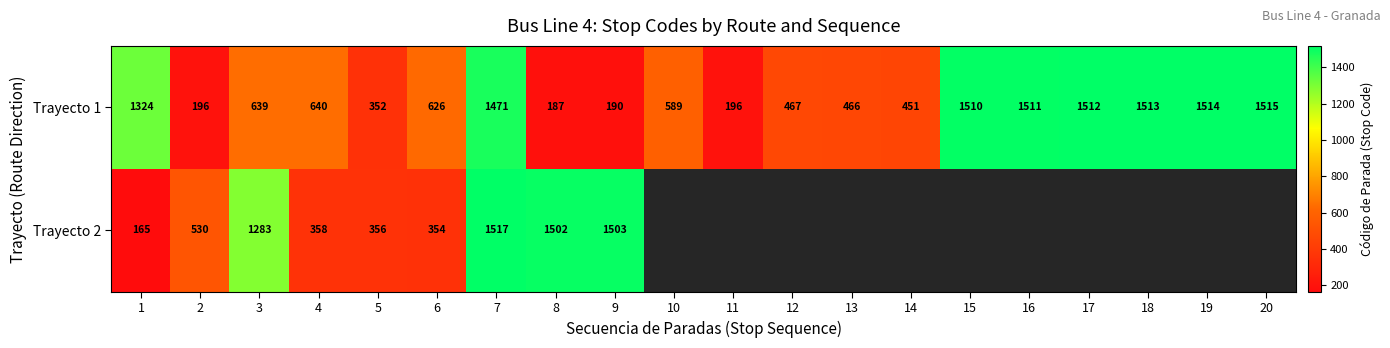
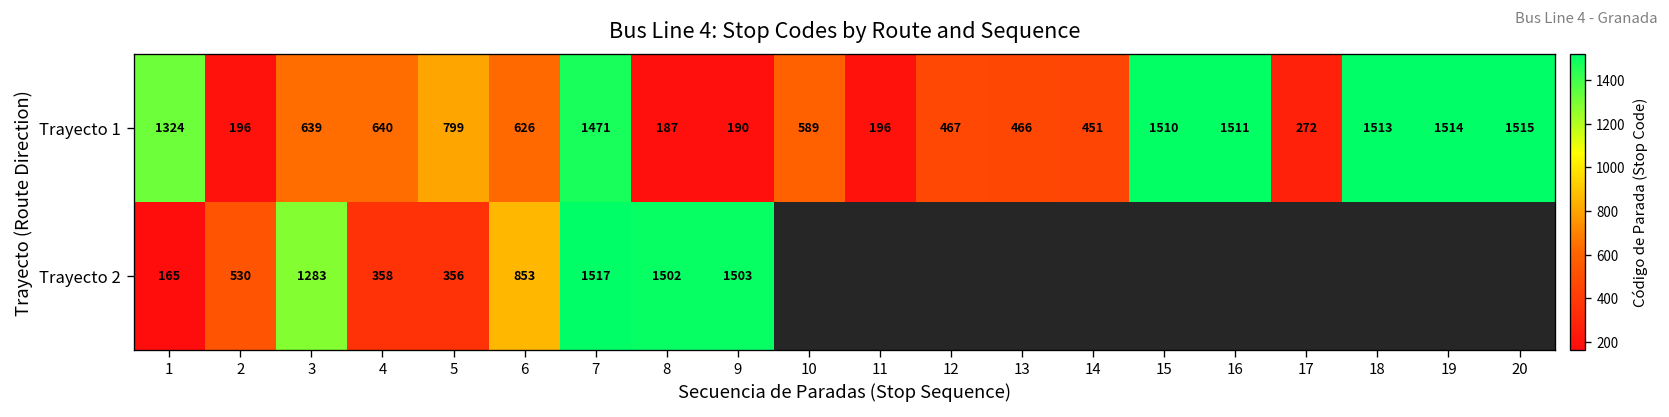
  {
    "Trayecto 1": {
      "1": 1324,
      "2": 196,
      "3": 639,
      "4": 640,
-     "5": 352,
+     "5": 799,
      "6": 626,
      "7": 1471,
      "8": 187,
      "9": 190,
      "10": 589,
      "11": 196,
      "12": 467,
      "13": 466,
      "14": 451,
      "15": 1510,
      "16": 1511,
-     "17": 1512,
+     "17": 272,
      "18": 1513,
      "19": 1514,
      "20": 1515
    },
    "Trayecto 2": {
      "1": 165,
      "2": 530,
      "3": 1283,
      "4": 358,
      "5": 356,
-     "6": 354,
+     "6": 853,
      "7": 1517,
      "8": 1502,
      "9": 1503
    }
  }
